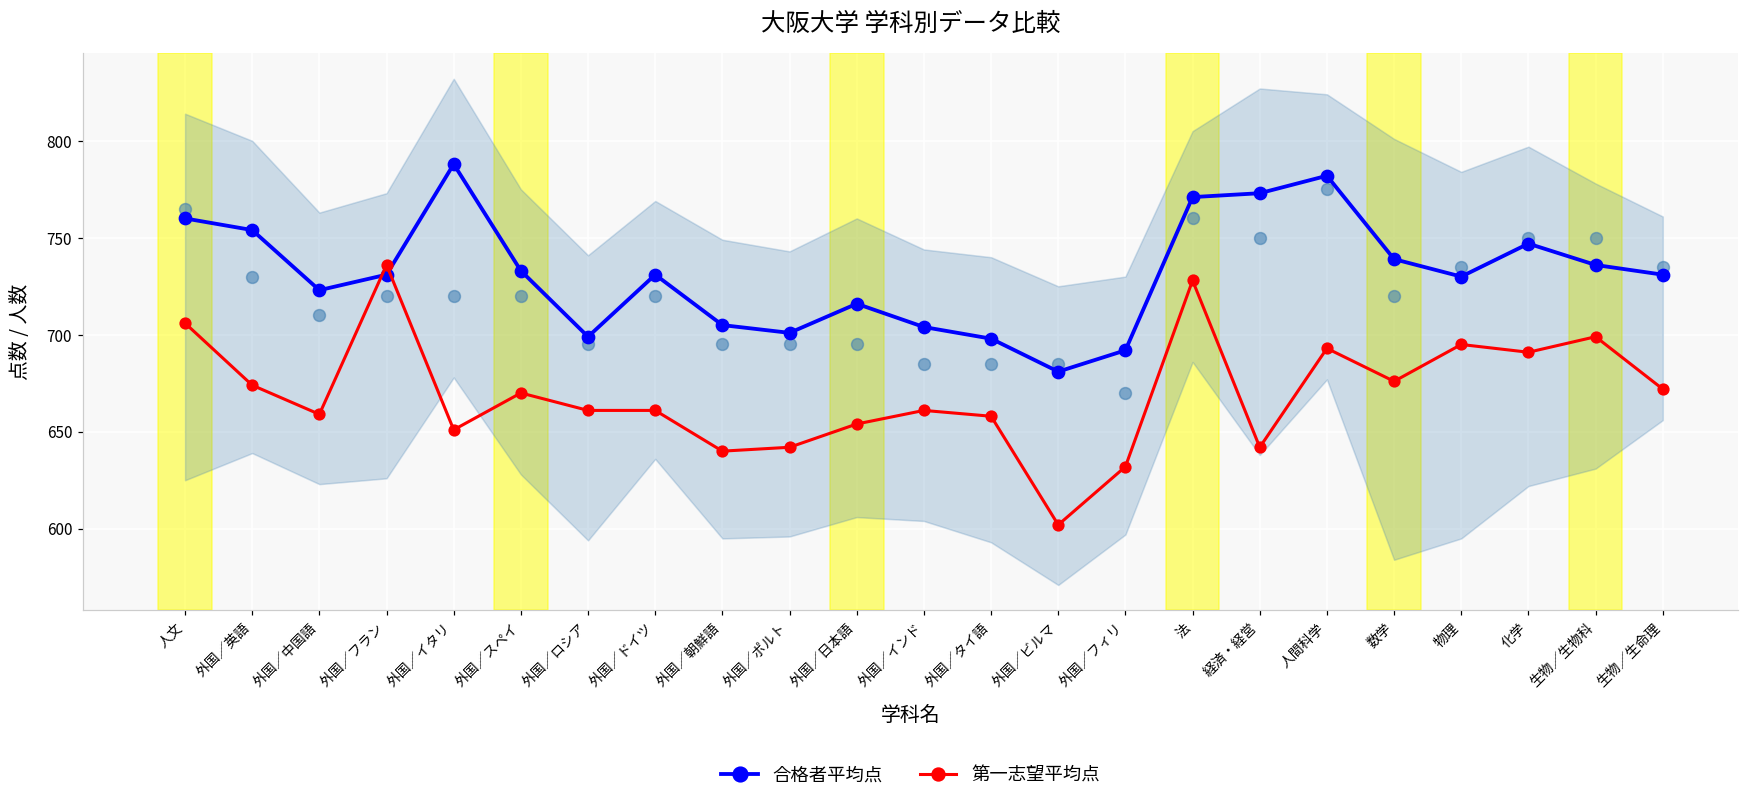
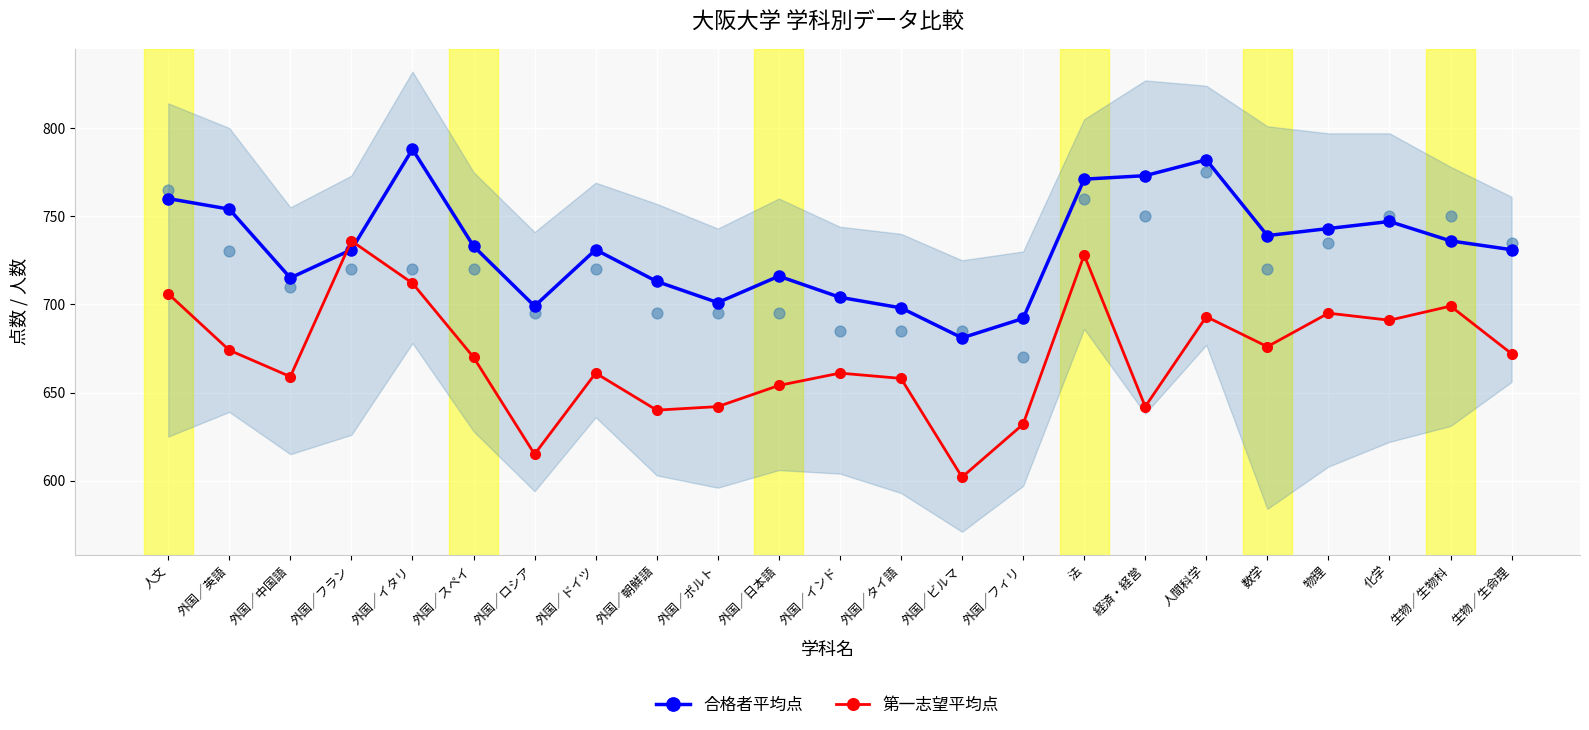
  {
    "合格者平均点": {
      "人文": 760,
      "外国／英語": 754,
-     "外国／中国語": 723,
+     "外国／中国語": 715,
      "外国／フラン": 731,
      "外国／イタリ": 788,
      "外国／スペイ": 733,
      "外国／ロシア": 699,
      "外国／ドイツ": 731,
-     "外国／朝鮮語": 705,
+     "外国／朝鮮語": 713,
      "外国／ポルト": 701,
      "外国／日本語": 716,
      "外国／インド": 704,
      "外国／タイ語": 698,
      "外国／ビルマ": 681,
      "外国／フィリ": 692,
      "法": 771,
      "経済・経営": 773,
      "人間科学": 782,
      "数学": 739,
-     "物理": 730,
+     "物理": 743,
      "化学": 747,
      "生物／生物科": 736,
      "生物／生命理": 731
    },
    "第一志望平均点": {
      "人文": 706,
      "外国／英語": 674,
      "外国／中国語": 659,
      "外国／フラン": 736,
-     "外国／イタリ": 651,
+     "外国／イタリ": 712,
      "外国／スペイ": 670,
-     "外国／ロシア": 661,
+     "外国／ロシア": 615,
      "外国／ドイツ": 661,
      "外国／朝鮮語": 640,
      "外国／ポルト": 642,
      "外国／日本語": 654,
      "外国／インド": 661,
      "外国／タイ語": 658,
      "外国／ビルマ": 602,
      "外国／フィリ": 632,
      "法": 728,
      "経済・経営": 642,
      "人間科学": 693,
      "数学": 676,
      "物理": 695,
      "化学": 691,
      "生物／生物科": 699,
      "生物／生命理": 672
    }
  }
